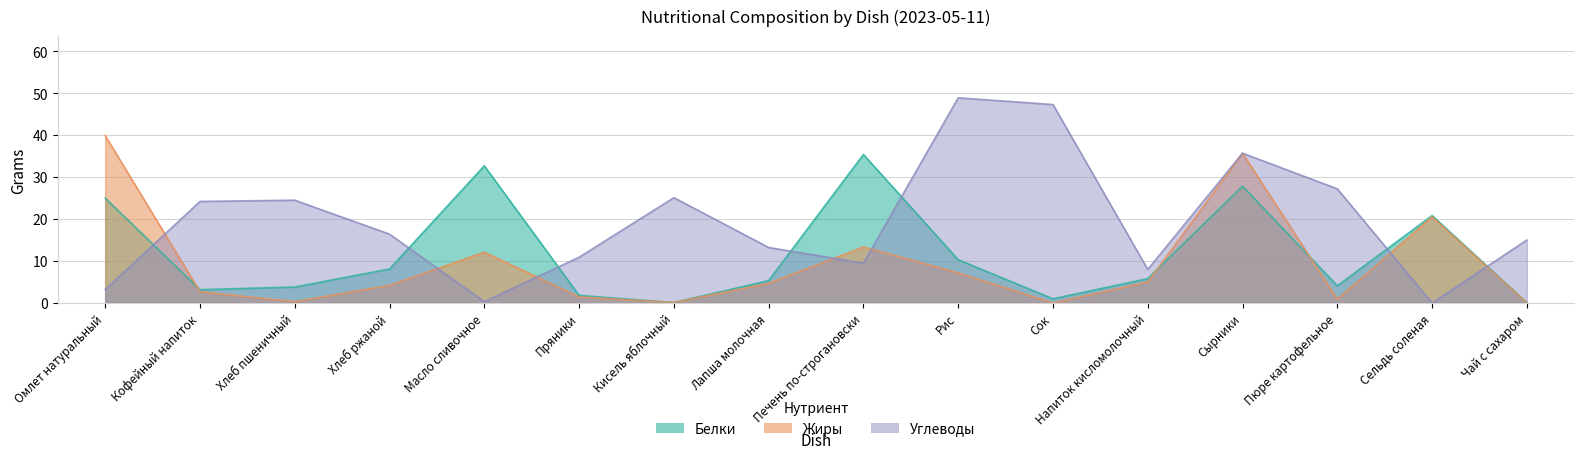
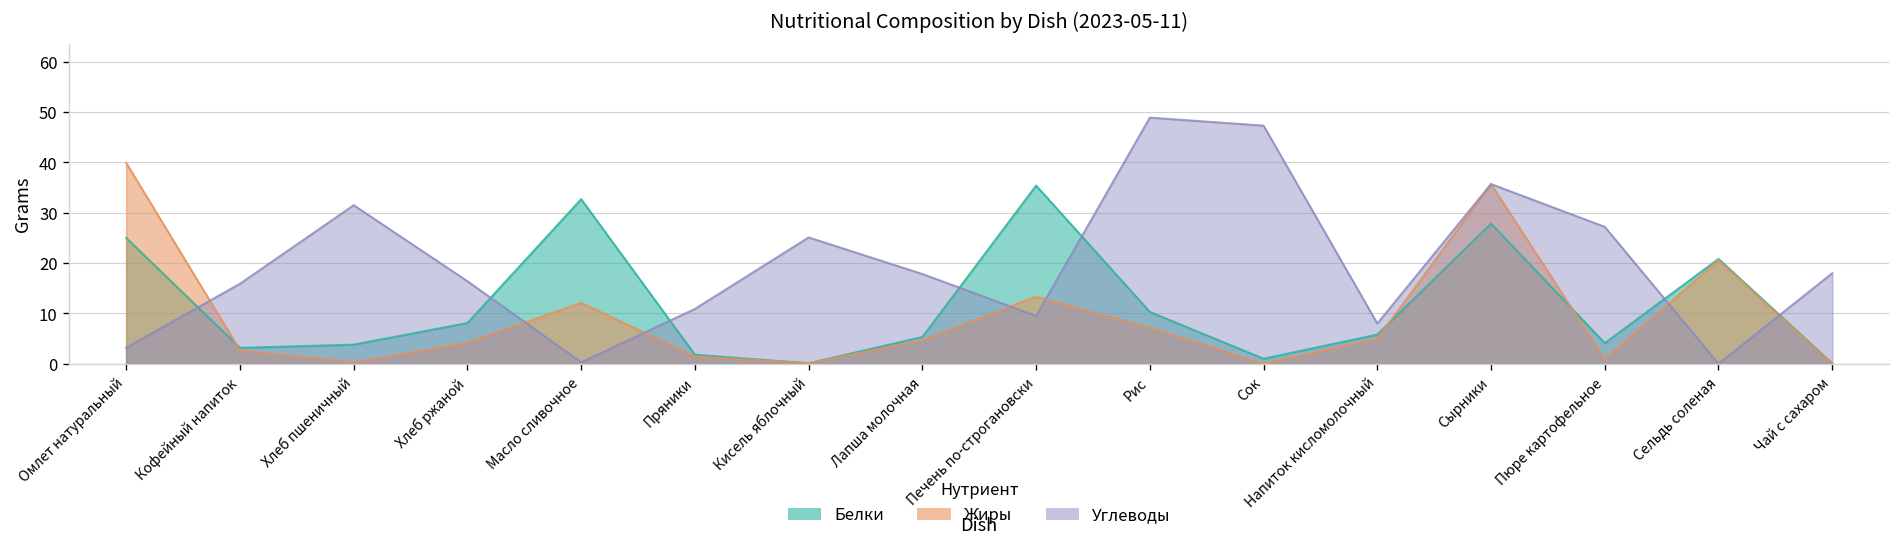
  {
    "Белки": {
      "Омлет натуральный": 25,
      "Хлеб пшеничный": 4,
      "Хлеб ржаной": 8,
      "Масло сливочное": 33,
      "Лапша молочная": 5,
      "Печень по-строгановски": 35,
      "Рис": 10,
      "Сок": 1,
      "Напиток кисломолочный": 6,
      "Сырники": 28,
      "Пюре картофельное": 4
    },
    "Жиры": {
      "Омлет натуральный": 40,
      "Хлеб пшеничный": 0,
      "Хлеб ржаной": 4,
      "Масло сливочное": 12,
      "Лапша молочная": 5,
      "Печень по-строгановски": 13,
      "Рис": 7,
      "Сок": 0,
      "Напиток кисломолочный": 5,
      "Пюре картофельное": 1
    },
    "Углеводы": {
      "Омлет натуральный": 3,
-     "Кофейный напиток": 24,
-     "Хлеб пшеничный": 25,
+     "Кофейный напиток": 16,
+     "Хлеб пшеничный": 32,
      "Хлеб ржаной": 16,
      "Масло сливочное": 0,
      "Пряники": 11,
      "Кисель яблочный": 25,
-     "Лапша молочная": 13,
+     "Лапша молочная": 18,
      "Печень по-строгановски": 10,
      "Рис": 49,
      "Сок": 47,
      "Напиток кисломолочный": 8,
      "Пюре картофельное": 27,
      "Сельдь соленая": 0,
-     "Чай с сахаром": 15
+     "Чай с сахаром": 18
    }
  }
